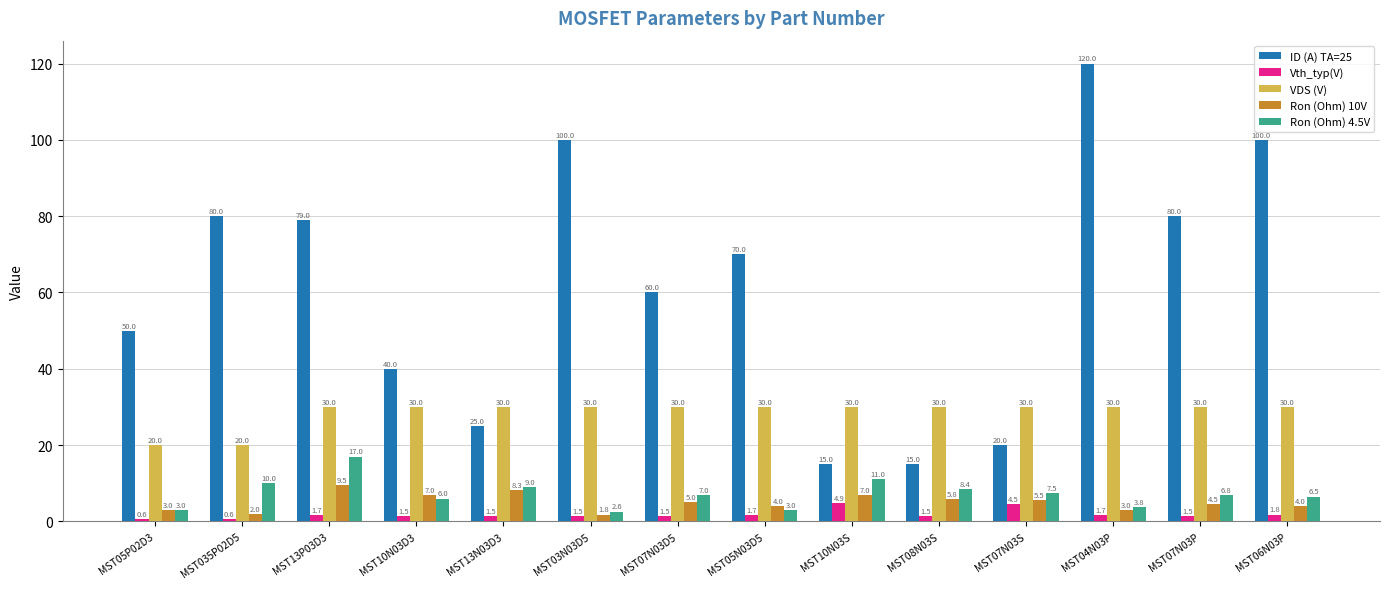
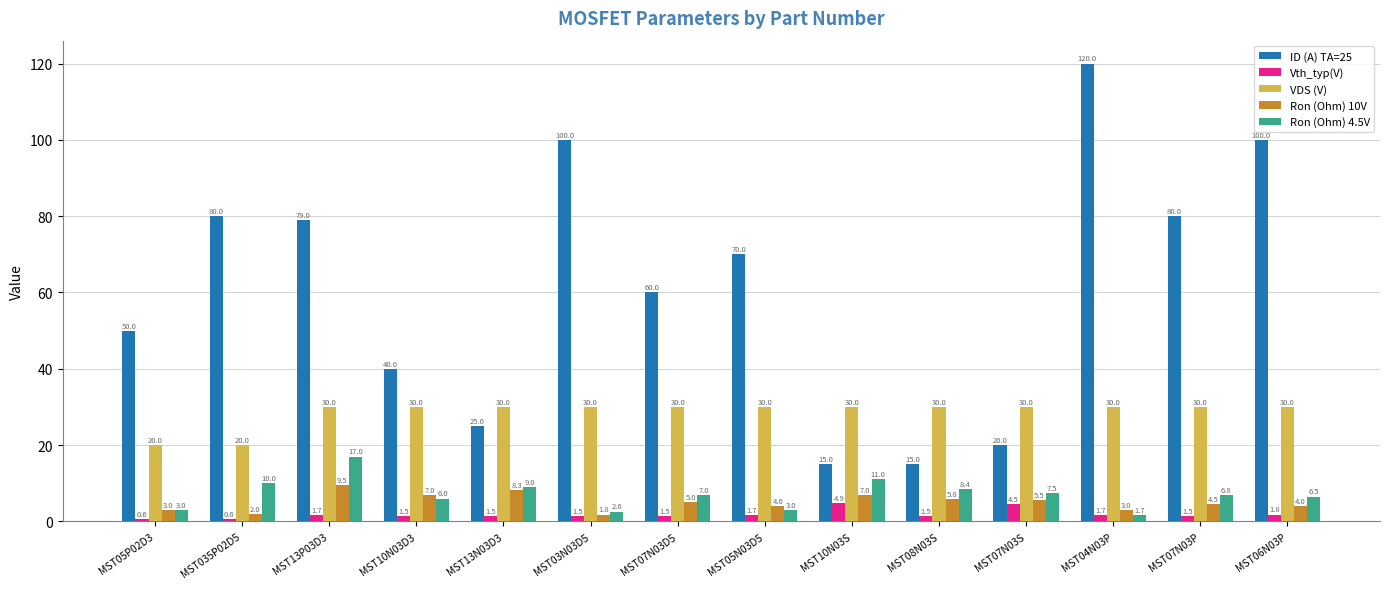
  {
    "ID (A) TA=25": {
      "MST05P02D3": 50.0,
      "MST035P02D5": 80.0,
      "MST13P03D3": 79.0,
      "MST10N03D3": 40.0,
      "MST13N03D3": 25.0,
      "MST03N03D5": 100.0,
      "MST07N03D5": 60.0,
      "MST05N03D5": 70.0,
      "MST10N03S": 15.0,
      "MST08N03S": 15.0,
      "MST07N03S": 20.0,
      "MST04N03P": 120.0,
      "MST07N03P": 80.0
    },
    "Vth_typ(V)": {
      "MST05P02D3": 0.6,
      "MST035P02D5": 0.6,
      "MST13P03D3": 1.7,
      "MST10N03D3": 1.5,
      "MST13N03D3": 1.5,
      "MST03N03D5": 1.5,
      "MST07N03D5": 1.5,
      "MST05N03D5": 1.7,
      "MST10N03S": 4.9,
      "MST08N03S": 1.5,
      "MST07N03S": 4.5,
      "MST04N03P": 1.7,
      "MST07N03P": 1.5,
      "MST06N03P": 1.8
    },
    "Ron (Ohm) 4.5V": {
      "MST05P02D3": 3.0,
      "MST035P02D5": 10.0,
      "MST13P03D3": 17.0,
      "MST10N03D3": 6.0,
      "MST13N03D3": 9.0,
      "MST03N03D5": 2.6,
      "MST07N03D5": 7.0,
      "MST05N03D5": 3.0,
      "MST10N03S": 11.0,
      "MST08N03S": 8.4,
      "MST07N03S": 7.5,
-     "MST04N03P": 3.8,
+     "MST04N03P": 1.7,
      "MST07N03P": 6.8,
      "MST06N03P": 6.5
    }
  }
